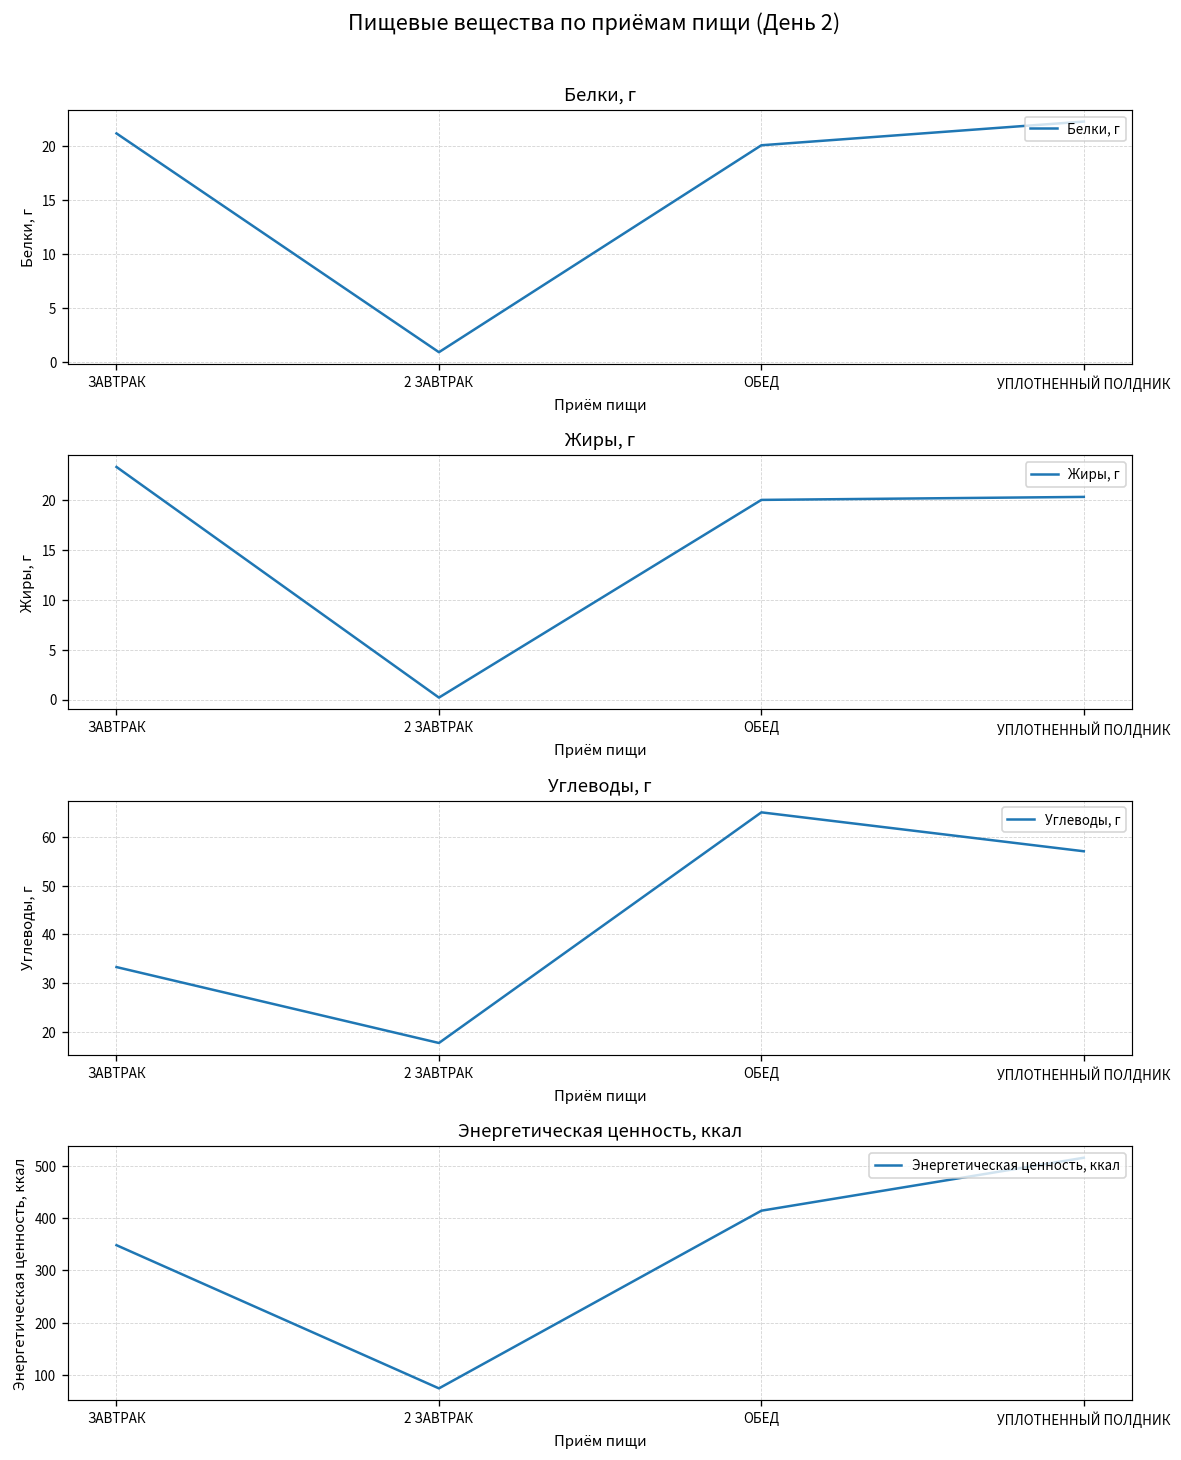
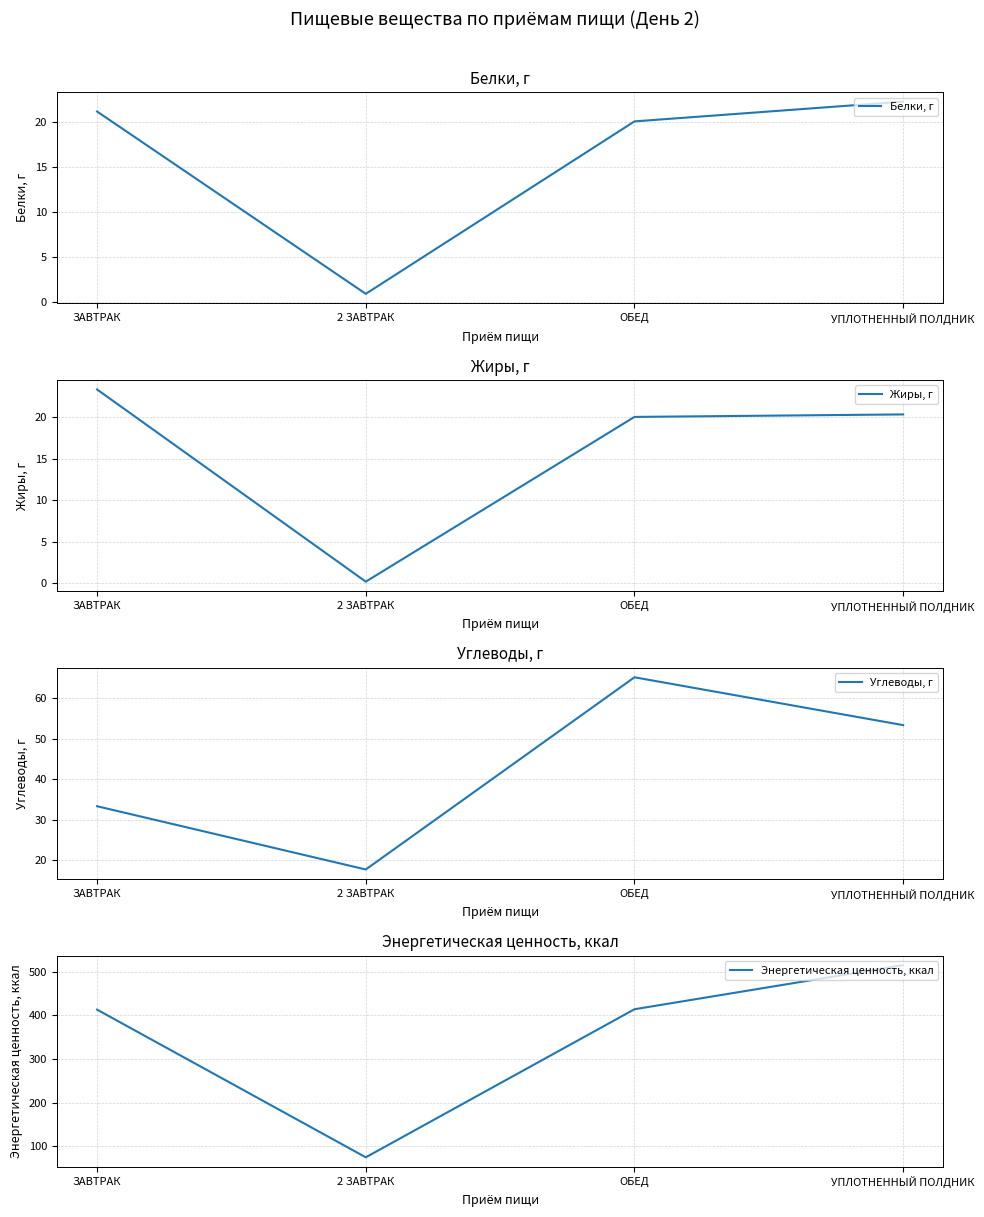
  {
    "Белки, г": {
      "ЗАВТРАК": 21,
      "2 ЗАВТРАК": 1,
      "ОБЕД": 20
    },
    "Жиры, г": {
      "ЗАВТРАК": 23,
      "2 ЗАВТРАК": 0,
      "ОБЕД": 20,
      "УПЛОТНЕННЫЙ ПОЛДНИК": 20
    },
    "Углеводы, г": {
      "ЗАВТРАК": 33,
      "2 ЗАВТРАК": 18,
      "ОБЕД": 65,
-     "УПЛОТНЕННЫЙ ПОЛДНИК": 57
+     "УПЛОТНЕННЫЙ ПОЛДНИК": 53
    },
    "Энергетическая ценность, ккал": {
-     "ЗАВТРАК": 350,
+     "ЗАВТРАК": 410,
      "2 ЗАВТРАК": 80,
      "ОБЕД": 410
    }
  }
